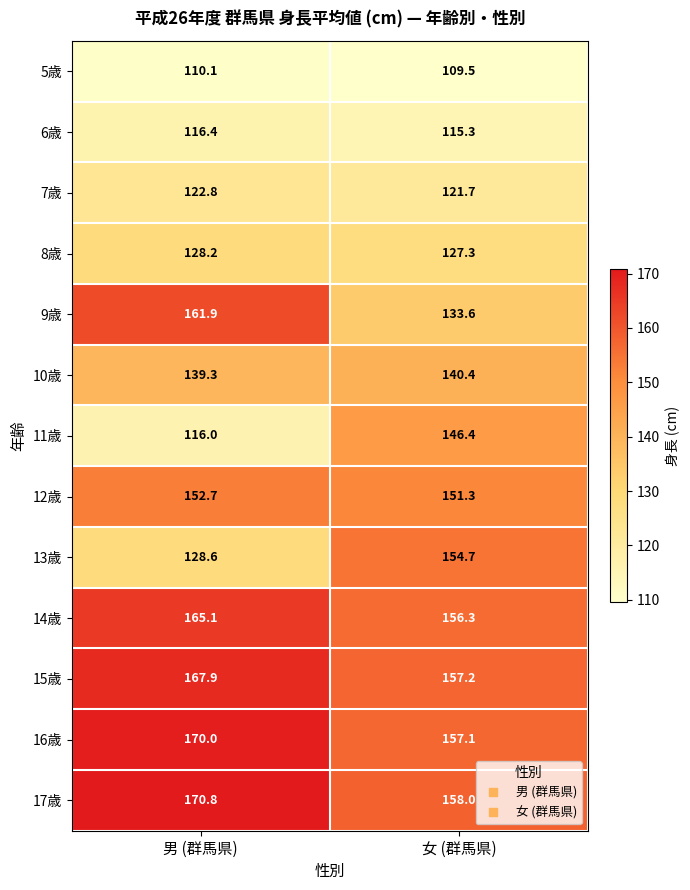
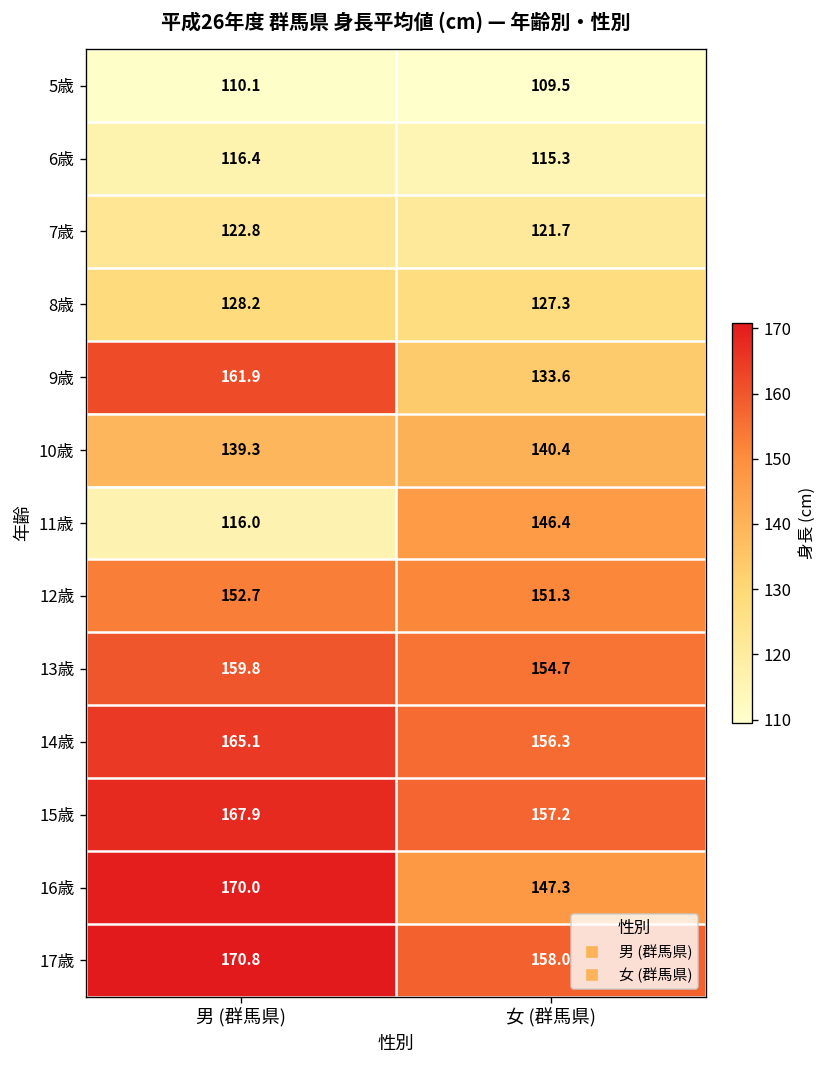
  {
    "5歳": {
      "男 (群馬県)": 110.1,
      "女 (群馬県)": 109.5
    },
    "6歳": {
      "男 (群馬県)": 116.4,
      "女 (群馬県)": 115.3
    },
    "7歳": {
      "男 (群馬県)": 122.8,
      "女 (群馬県)": 121.7
    },
    "8歳": {
      "男 (群馬県)": 128.2,
      "女 (群馬県)": 127.3
    },
    "9歳": {
      "男 (群馬県)": 161.9,
      "女 (群馬県)": 133.6
    },
    "10歳": {
      "男 (群馬県)": 139.3,
      "女 (群馬県)": 140.4
    },
    "11歳": {
      "男 (群馬県)": 116.0,
      "女 (群馬県)": 146.4
    },
    "12歳": {
      "男 (群馬県)": 152.7,
      "女 (群馬県)": 151.3
    },
    "13歳": {
-     "男 (群馬県)": 128.6,
+     "男 (群馬県)": 159.8,
      "女 (群馬県)": 154.7
    },
    "14歳": {
      "男 (群馬県)": 165.1,
      "女 (群馬県)": 156.3
    },
    "15歳": {
      "男 (群馬県)": 167.9,
      "女 (群馬県)": 157.2
    },
    "16歳": {
      "男 (群馬県)": 170.0,
-     "女 (群馬県)": 157.1
+     "女 (群馬県)": 147.3
    },
    "17歳": {
      "男 (群馬県)": 170.8
    }
  }
